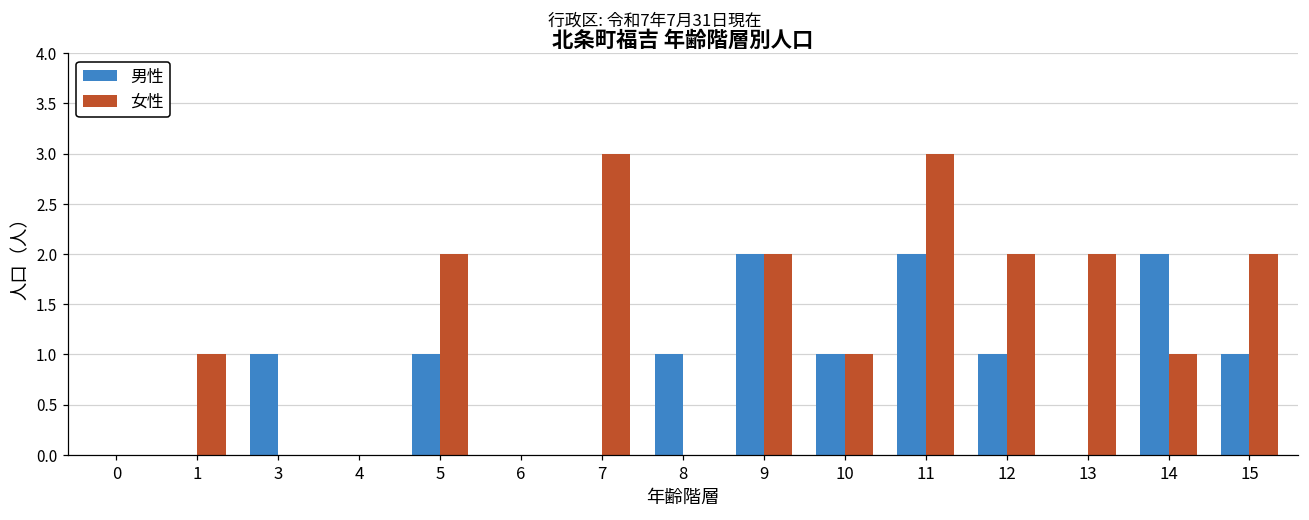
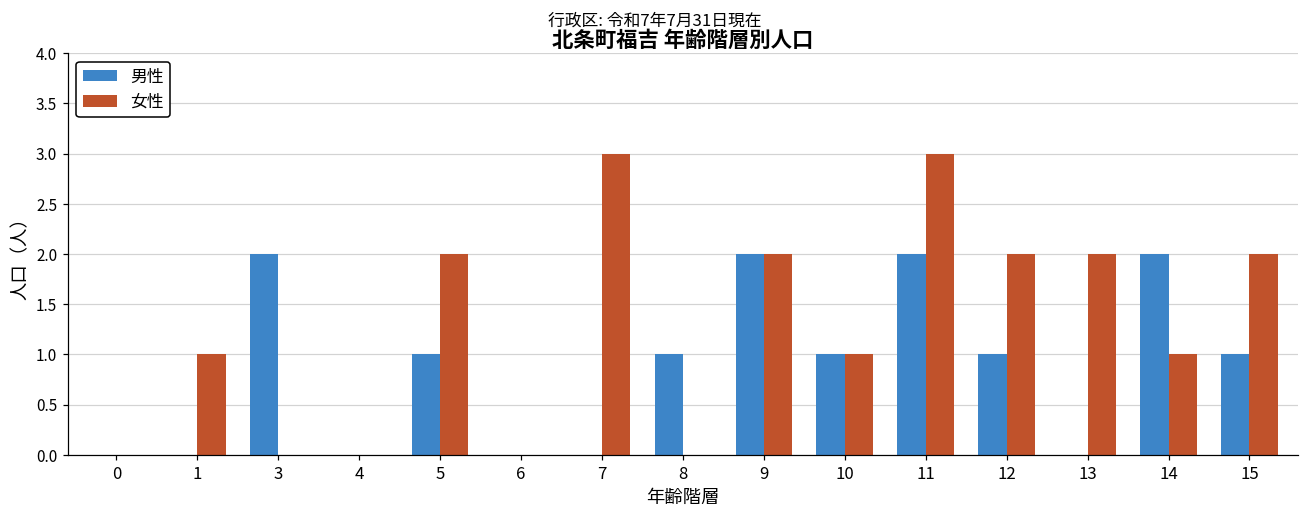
  {
    "男性": {
      "0": 0,
      "1": 0,
-     "3": 1,
+     "3": 2,
      "4": 0,
      "5": 1,
      "6": 0,
      "7": 0,
      "8": 1,
      "9": 2,
      "10": 1,
      "11": 2,
      "12": 1,
      "13": 0,
      "14": 2,
      "15": 1
    },
    "女性": {
      "0": 0,
      "1": 1,
      "3": 0,
      "4": 0,
      "5": 2,
      "6": 0,
      "7": 3,
      "8": 0,
      "9": 2,
      "10": 1,
      "11": 3,
      "12": 2,
      "13": 2,
      "14": 1,
      "15": 2
    }
  }
